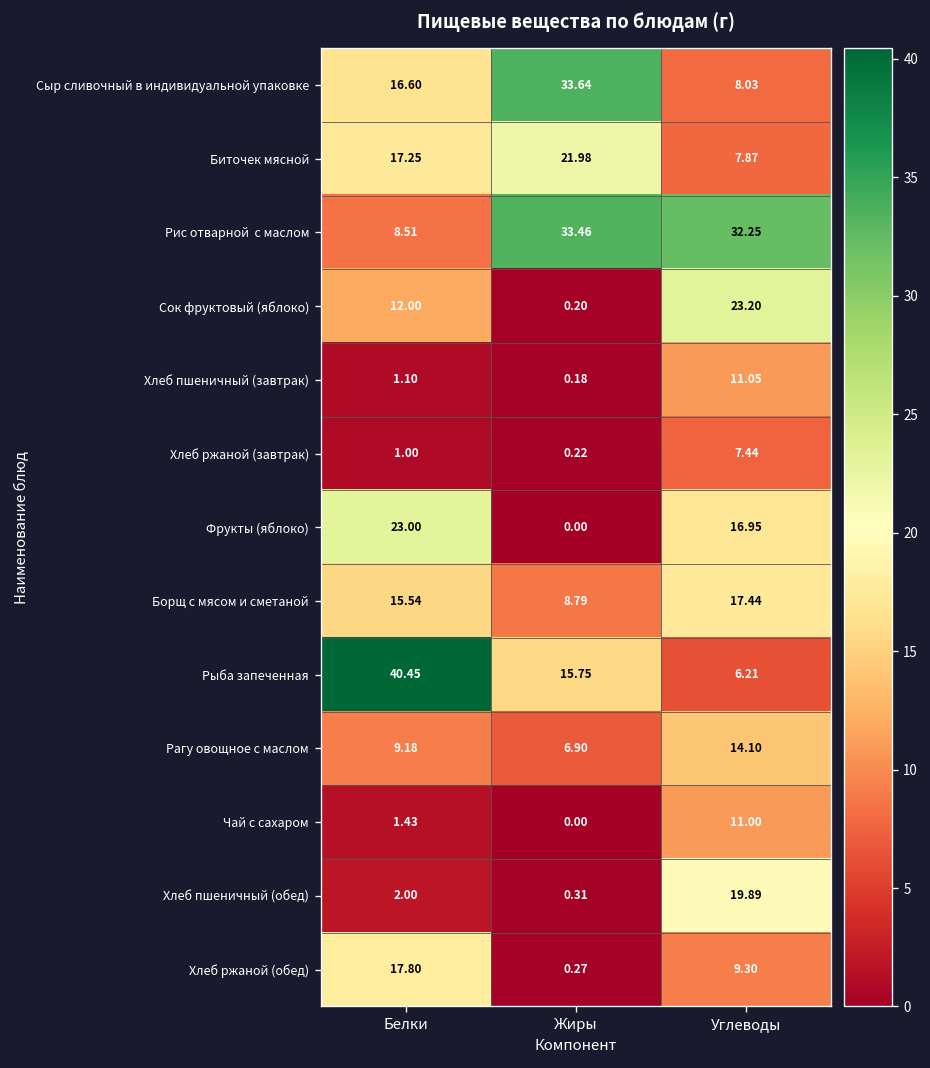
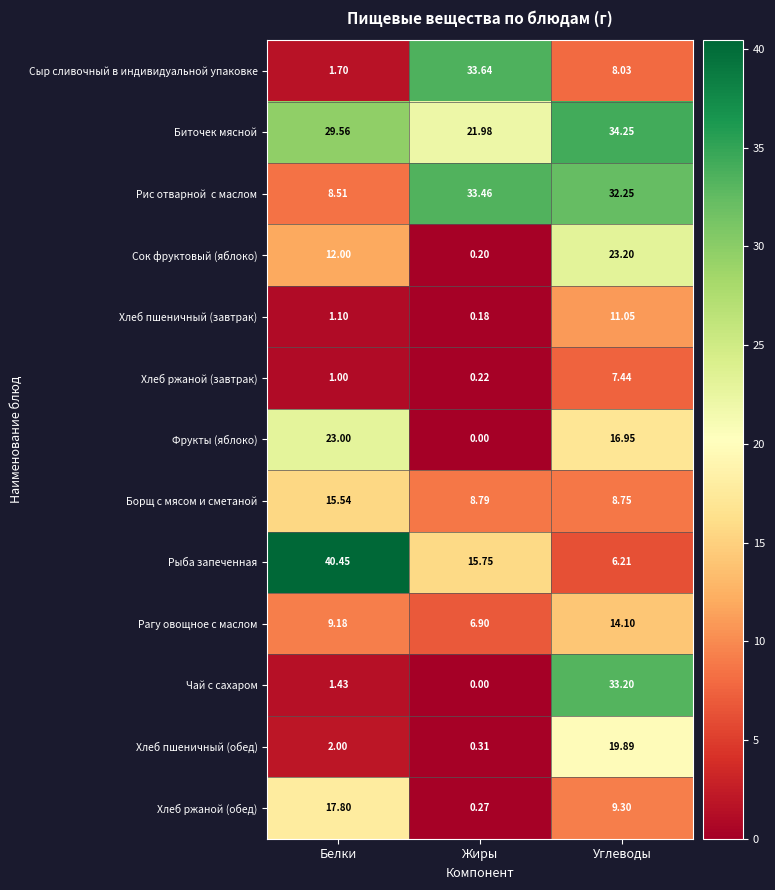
  {
    "Сыр сливочный в индивидуальной упаковке": {
-     "Белки": 16.60,
+     "Белки": 1.70,
      "Жиры": 33.64,
      "Углеводы": 8.03
    },
    "Биточек мясной": {
-     "Белки": 17.25,
+     "Белки": 29.56,
      "Жиры": 21.98,
-     "Углеводы": 7.87
+     "Углеводы": 34.25
    },
    "Рис отварной с маслом": {
      "Белки": 8.51,
      "Жиры": 33.46,
      "Углеводы": 32.25
    },
    "Сок фруктовый (яблоко)": {
      "Белки": 12.00,
      "Жиры": 0.20,
      "Углеводы": 23.20
    },
    "Хлеб пшеничный (завтрак)": {
      "Белки": 1.10,
      "Жиры": 0.18,
      "Углеводы": 11.05
    },
    "Хлеб ржаной (завтрак)": {
      "Белки": 1.00,
      "Жиры": 0.22,
      "Углеводы": 7.44
    },
    "Фрукты (яблоко)": {
      "Белки": 23.00,
      "Жиры": 0.00,
      "Углеводы": 16.95
    },
    "Борщ с мясом и сметаной": {
      "Белки": 15.54,
      "Жиры": 8.79,
-     "Углеводы": 17.44
+     "Углеводы": 8.75
    },
    "Рыба запеченная": {
      "Белки": 40.45,
      "Жиры": 15.75,
      "Углеводы": 6.21
    },
    "Рагу овощное с маслом": {
      "Белки": 9.18,
      "Жиры": 6.90,
      "Углеводы": 14.10
    },
    "Чай с сахаром": {
      "Белки": 1.43,
      "Жиры": 0.00,
-     "Углеводы": 11.00
+     "Углеводы": 33.20
    },
    "Хлеб пшеничный (обед)": {
      "Белки": 2.00,
      "Жиры": 0.31,
      "Углеводы": 19.89
    },
    "Хлеб ржаной (обед)": {
      "Белки": 17.80,
      "Жиры": 0.27,
      "Углеводы": 9.30
    }
  }
